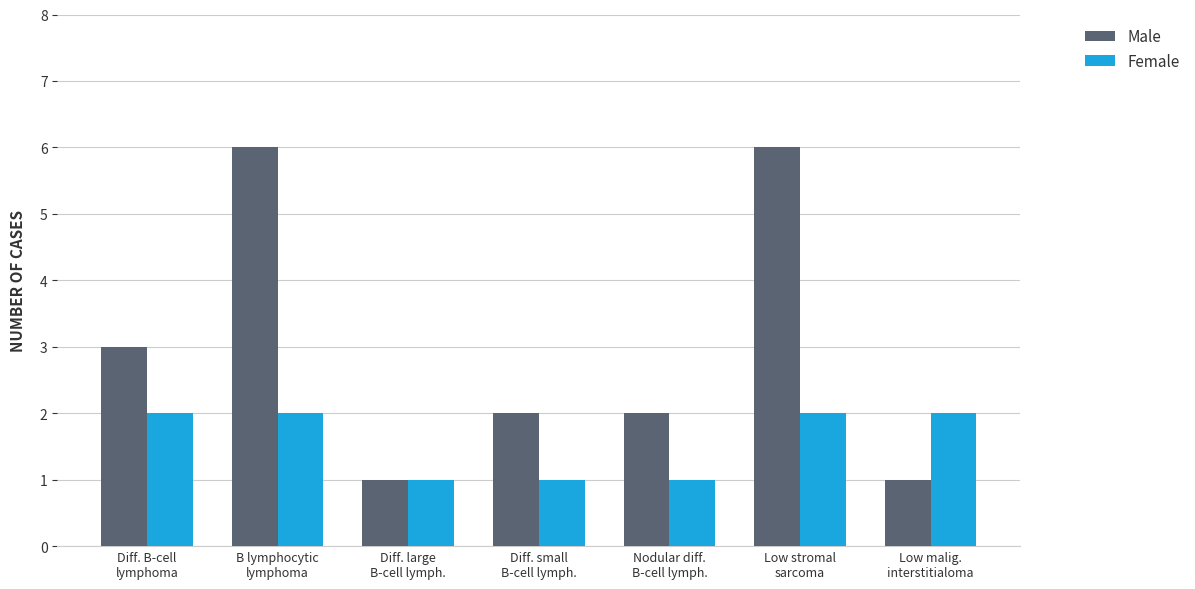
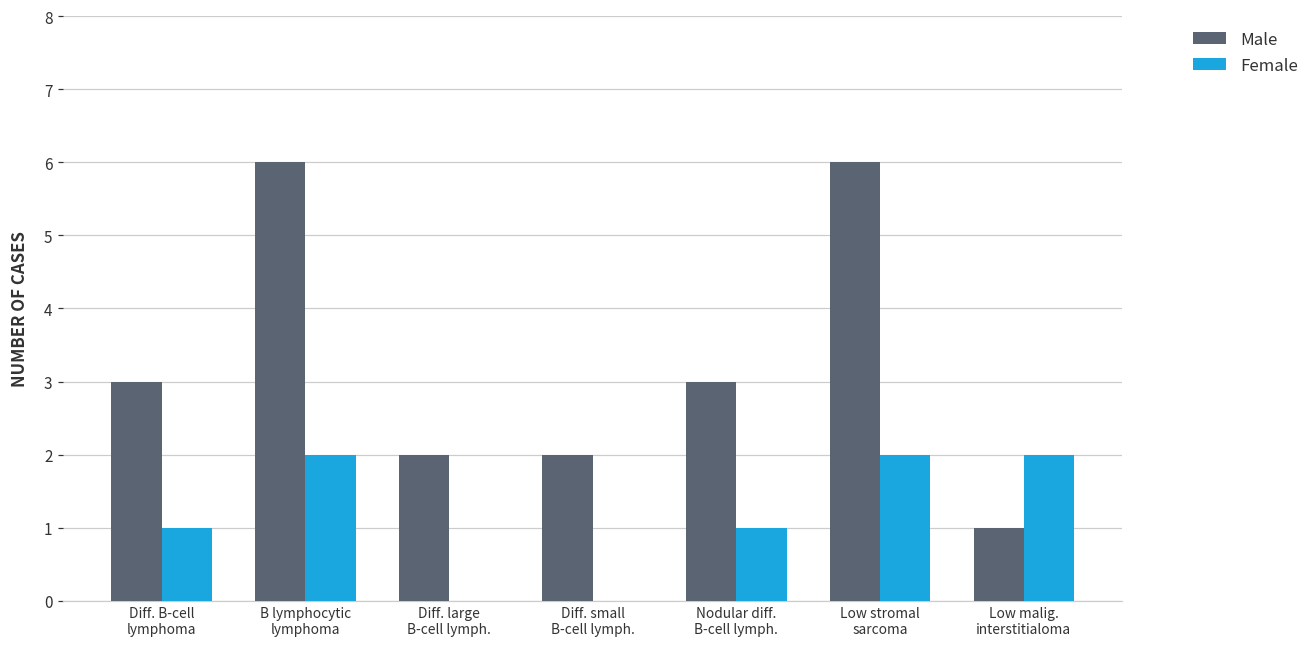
  {
    "Male": {
      "Diff. B-cell lymphoma": 3,
      "B lymphocytic lymphoma": 6,
-     "Diff. large B-cell lymph.": 1,
+     "Diff. large B-cell lymph.": 2,
      "Diff. small B-cell lymph.": 2,
-     "Nodular diff. B-cell lymph.": 2,
+     "Nodular diff. B-cell lymph.": 3,
      "Low stromal sarcoma": 6,
      "Low malig. interstitialoma": 1
    },
    "Female": {
-     "Diff. B-cell lymphoma": 2,
+     "Diff. B-cell lymphoma": 1,
      "B lymphocytic lymphoma": 2,
-     "Diff. large B-cell lymph.": 1,
-     "Diff. small B-cell lymph.": 1,
+     "Diff. large B-cell lymph.": 0,
+     "Diff. small B-cell lymph.": 0,
      "Nodular diff. B-cell lymph.": 1,
      "Low stromal sarcoma": 2,
      "Low malig. interstitialoma": 2
    }
  }
